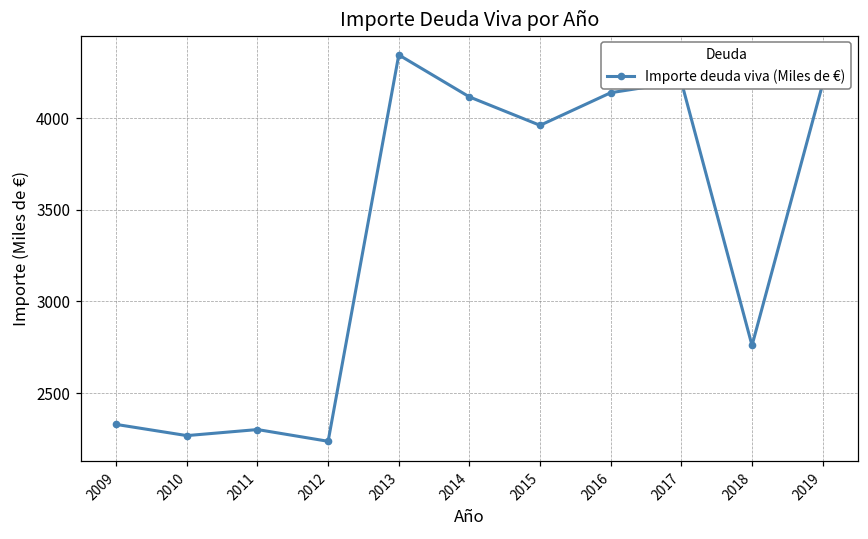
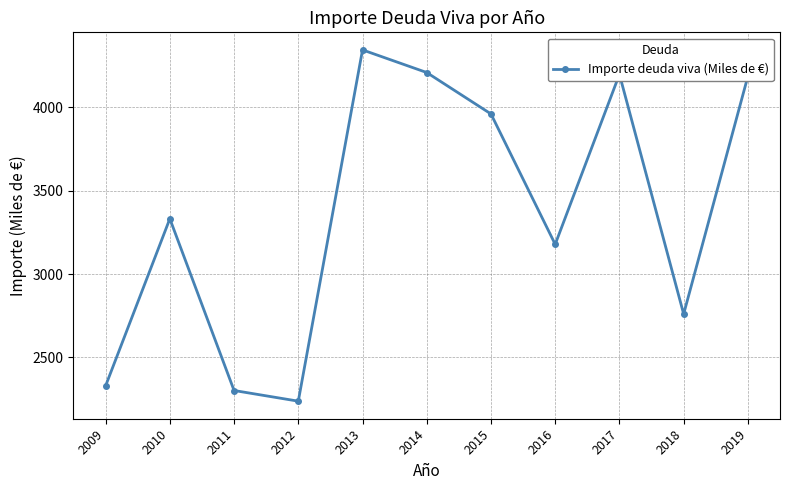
  {
    "2009": 2330,
-   "2010": 2270,
+   "2010": 3330,
    "2011": 2300,
    "2012": 2240,
    "2013": 4350,
-   "2014": 4120,
+   "2014": 4210,
    "2015": 3960,
-   "2016": 4140,
+   "2016": 3180,
    "2018": 2760
  }
